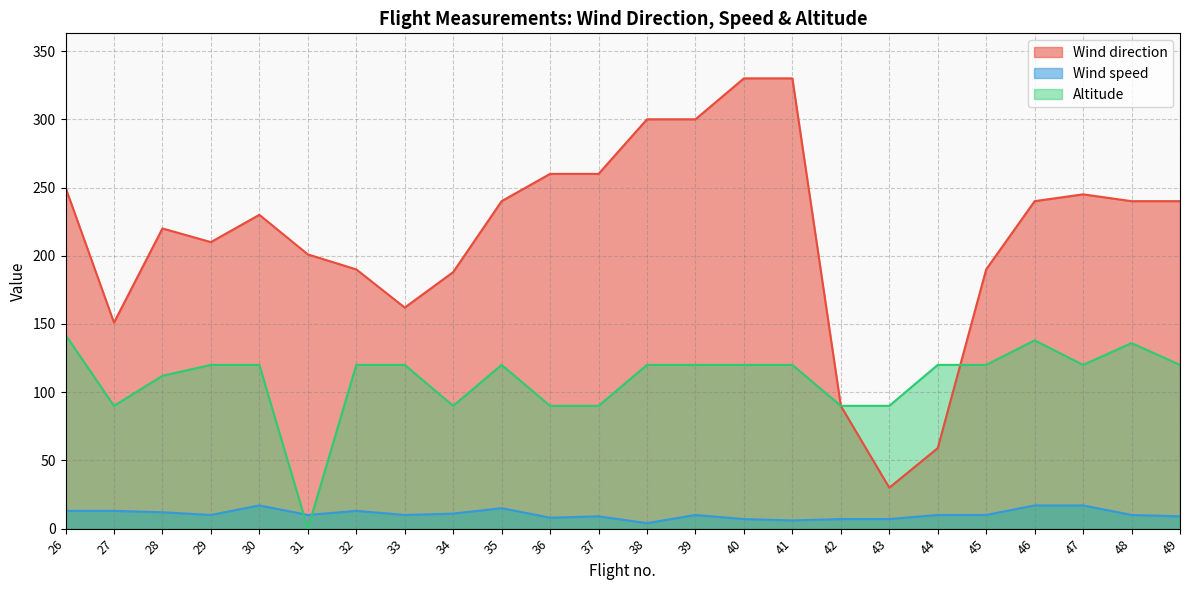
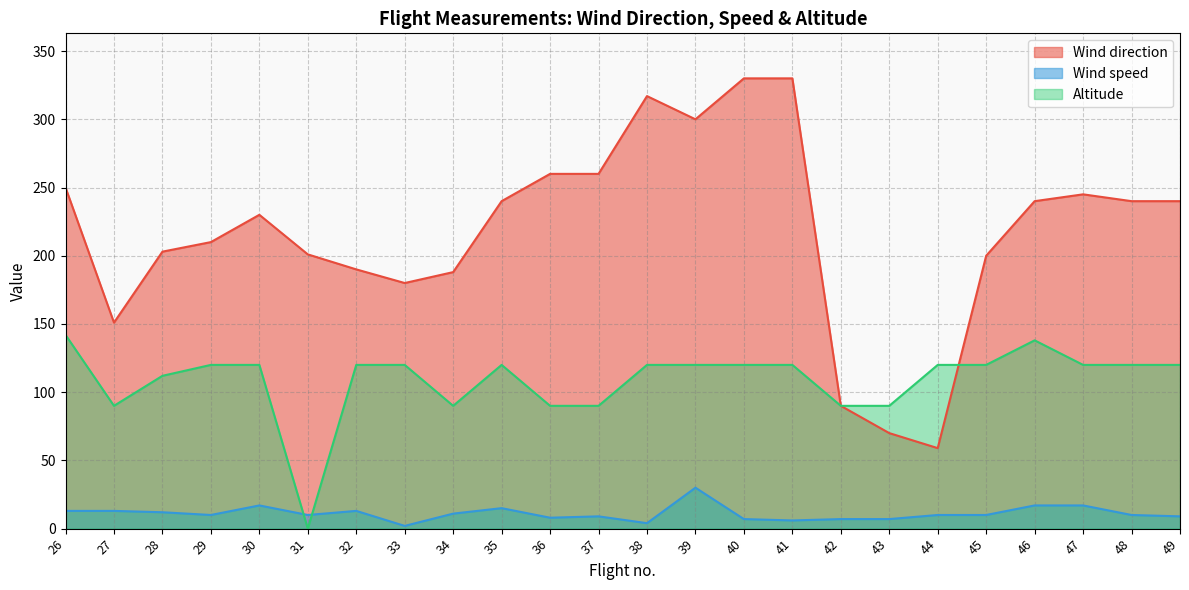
  {
    "Wind direction": {
      "26": 250,
      "27": 151,
-     "28": 220,
+     "28": 203,
      "29": 210,
      "30": 230,
      "31": 201,
      "32": 190,
-     "33": 162,
+     "33": 180,
      "34": 188,
      "35": 240,
      "36": 260,
      "37": 260,
-     "38": 300,
+     "38": 317,
      "39": 300,
      "40": 330,
      "41": 330,
-     "43": 30,
+     "43": 70,
      "44": 59,
-     "45": 190,
+     "45": 200,
      "46": 240,
      "47": 245,
      "48": 240,
      "49": 240
    },
    "Wind speed": {
      "26": 13,
      "27": 13,
      "28": 12,
      "29": 10,
      "30": 17,
      "31": 10,
      "32": 13,
-     "33": 10,
+     "33": 2,
      "34": 11,
      "35": 15,
      "36": 8,
      "37": 9,
      "38": 4,
-     "39": 10,
+     "39": 30,
      "40": 7,
      "41": 6,
      "42": 7,
      "43": 7,
      "44": 10,
      "45": 10,
      "46": 17,
      "47": 17,
      "48": 10,
      "49": 9
    },
    "Altitude": {
      "26": 142,
      "27": 90,
      "28": 112,
      "29": 120,
      "30": 120,
      "31": 0,
      "32": 120,
      "33": 120,
      "34": 90,
      "35": 120,
      "36": 90,
      "37": 90,
      "38": 120,
      "39": 120,
      "40": 120,
      "41": 120,
      "43": 90,
      "44": 120,
      "45": 120,
      "46": 138,
      "47": 120,
-     "48": 136,
+     "48": 120,
      "49": 120
    }
  }
